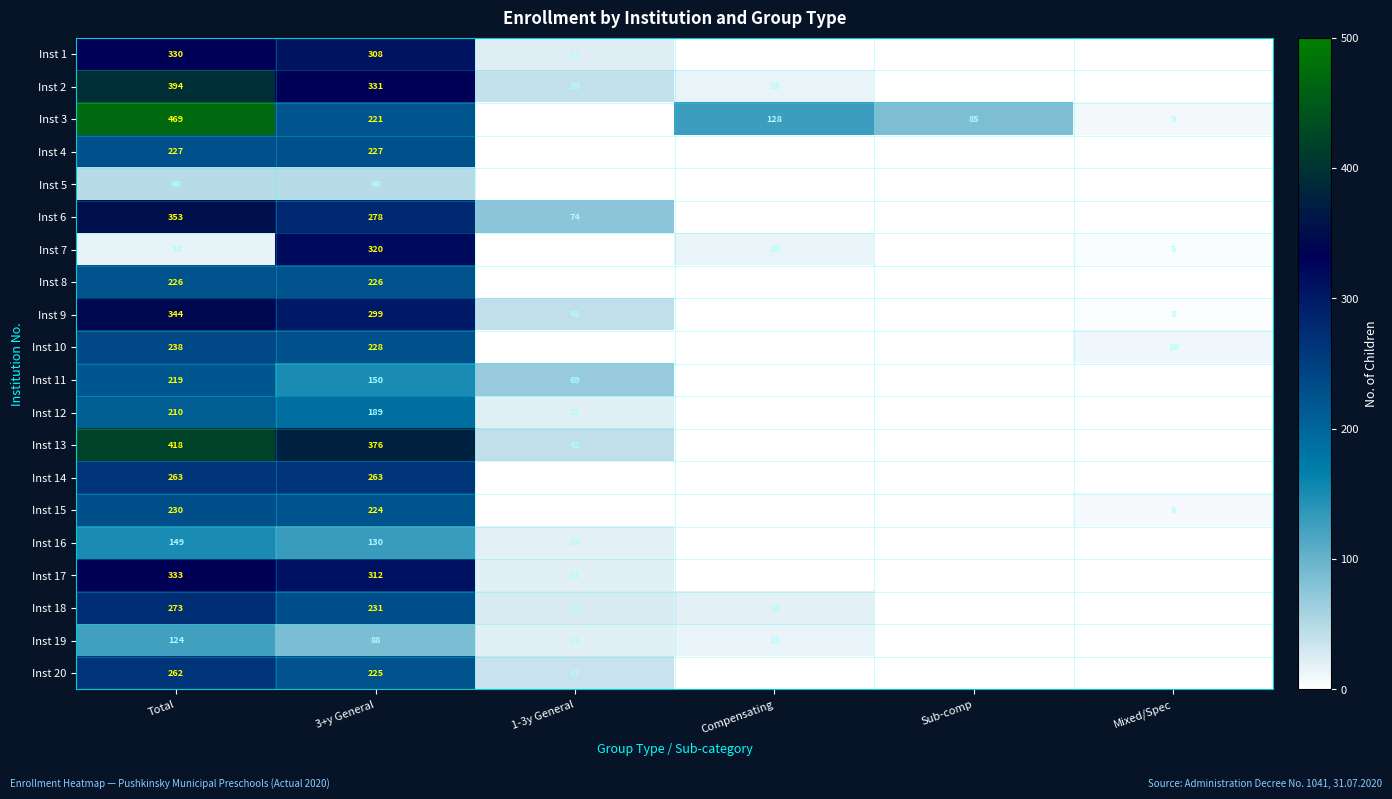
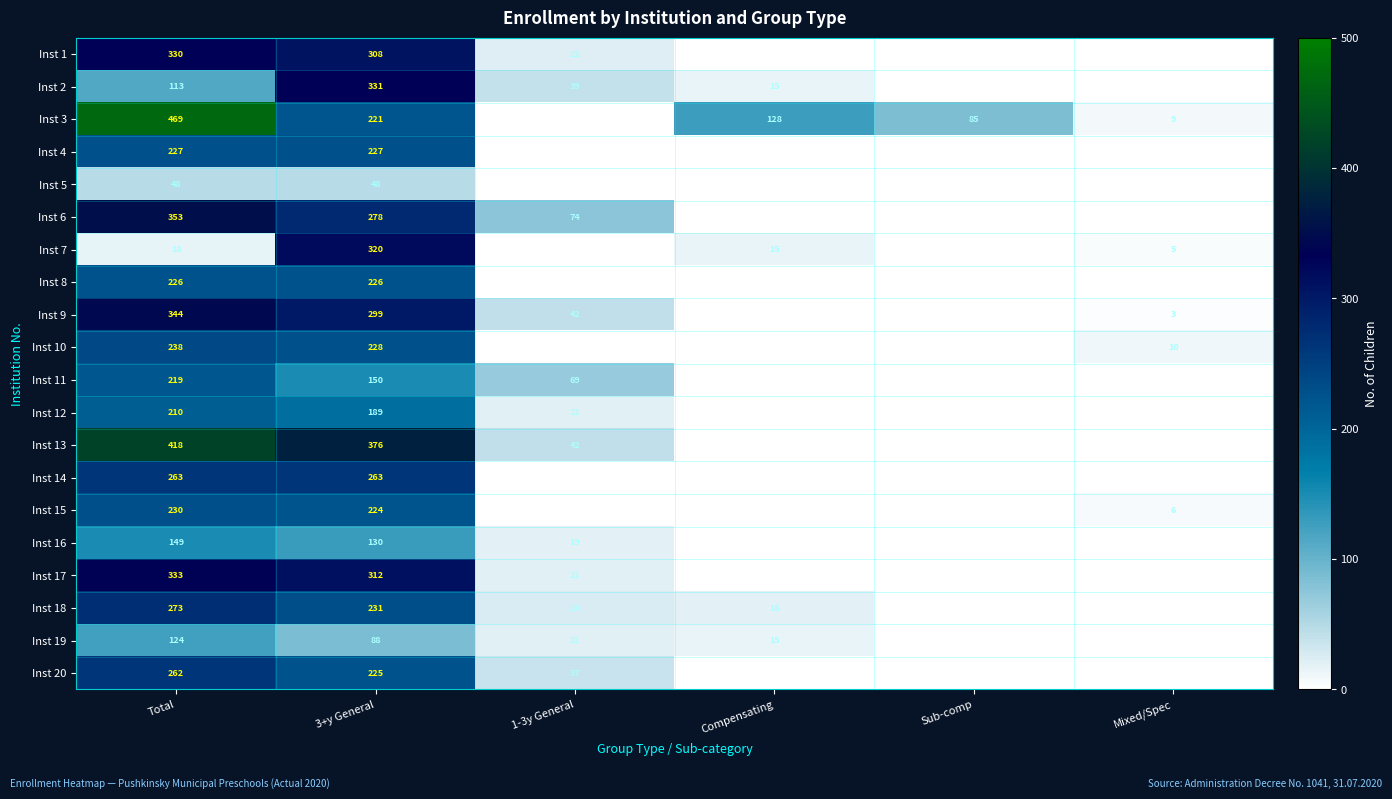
  {
    "Inst 1": {
      "Total": 330,
      "3+y General": 308,
      "1-3y General": 22
    },
    "Inst 2": {
-     "Total": 394,
+     "Total": 113,
      "3+y General": 331,
      "Compensating": 15
    },
    "Inst 3": {
      "Total": 469,
      "3+y General": 221,
      "Compensating": 128,
      "Sub-comp": 85,
      "Mixed/Spec": 9
    },
    "Inst 4": {
      "Total": 227,
      "3+y General": 227
    },
    "Inst 6": {
      "Total": 353,
      "3+y General": 278,
      "1-3y General": 74
    },
    "Inst 7": {
      "Total": 18,
      "3+y General": 320,
      "Compensating": 15,
      "Mixed/Spec": 5
    },
    "Inst 8": {
      "Total": 226,
      "3+y General": 226
    },
    "Inst 9": {
      "Total": 344,
      "3+y General": 299,
      "Mixed/Spec": 3
    },
    "Inst 10": {
      "Total": 238,
      "3+y General": 228,
      "Mixed/Spec": 10
    },
    "Inst 11": {
      "Total": 219,
      "3+y General": 150,
      "1-3y General": 69
    },
    "Inst 12": {
      "Total": 210,
      "3+y General": 189,
      "1-3y General": 21
    },
    "Inst 13": {
      "Total": 418,
      "3+y General": 376
    },
    "Inst 14": {
      "Total": 263,
      "3+y General": 263
    },
    "Inst 15": {
      "Total": 230,
      "3+y General": 224,
      "Mixed/Spec": 6
    },
    "Inst 16": {
      "Total": 149,
      "3+y General": 130,
      "1-3y General": 19
    },
    "Inst 17": {
      "Total": 333,
      "3+y General": 312,
      "1-3y General": 21
    },
    "Inst 18": {
      "Total": 273,
      "3+y General": 231,
      "1-3y General": 24,
      "Compensating": 18
    },
    "Inst 19": {
      "Total": 124,
      "3+y General": 88,
      "1-3y General": 21,
      "Compensating": 15
    },
    "Inst 20": {
      "Total": 262,
      "3+y General": 225
    }
  }
